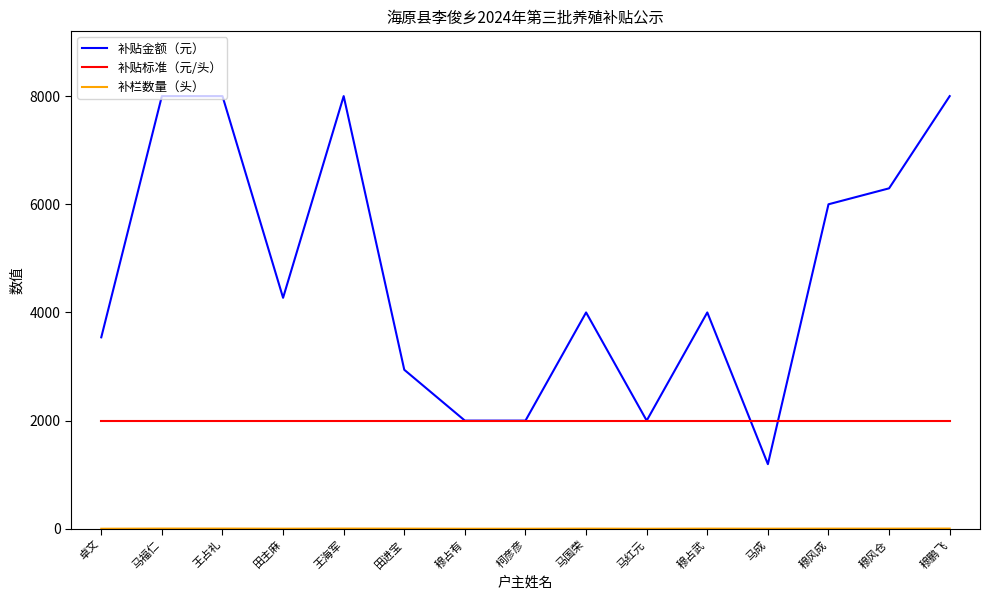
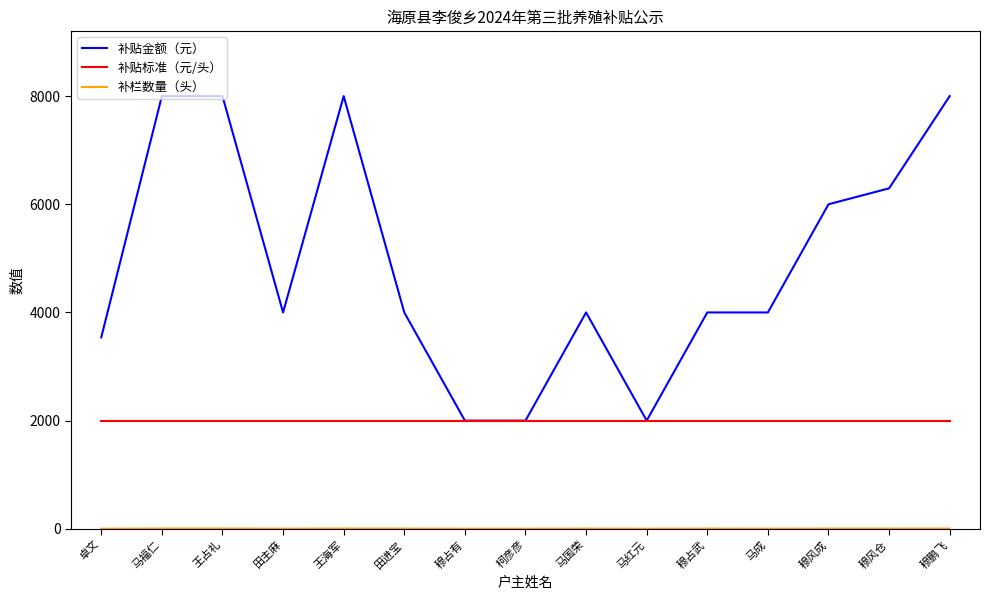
  {
    "补贴金额（元）": {
      "卓文": 3500,
-     "田主麻": 4300,
+     "田主麻": 4000,
      "王海军": 8000,
-     "田进宝": 2900,
+     "田进宝": 4000,
      "马国荣": 4000,
      "穆占武": 4000,
-     "马成": 1200,
+     "马成": 4000,
      "穆风成": 6000,
      "穆风仓": 6300,
      "穆鹏飞": 8000
    },
    "补贴标准（元/头）": {
      "卓文": 2000,
      "马福仁": 2000,
      "王占礼": 2000,
      "田主麻": 2000,
      "王海军": 2000,
      "田进宝": 2000,
      "马国荣": 2000,
      "穆占武": 2000,
      "马成": 2000,
      "穆风成": 2000,
      "穆风仓": 2000,
      "穆鹏飞": 2000
    },
    "补栏数量（头）": {
      "卓文": 0,
      "马福仁": 0,
      "王占礼": 0,
      "田主麻": 0,
      "王海军": 0,
      "田进宝": 0,
      "穆占有": 0,
      "柯彦彦": 0,
      "马国荣": 0,
      "马红元": 0,
      "穆占武": 0,
      "马成": 0,
      "穆风成": 0,
      "穆风仓": 0,
      "穆鹏飞": 0
    }
  }
